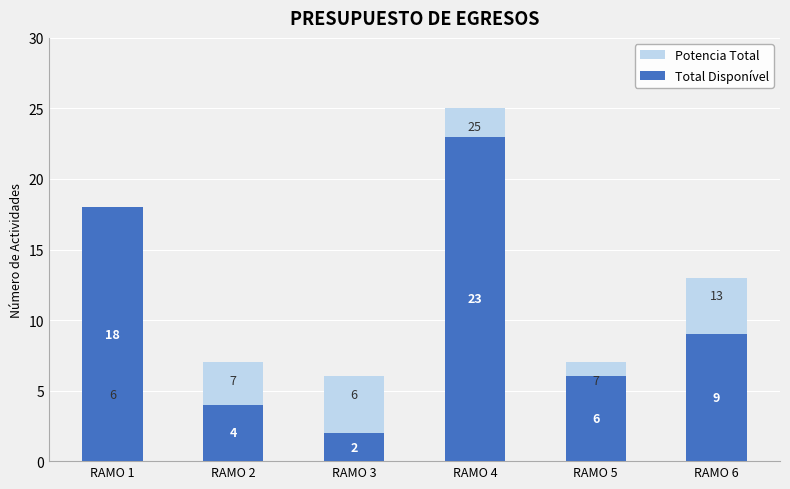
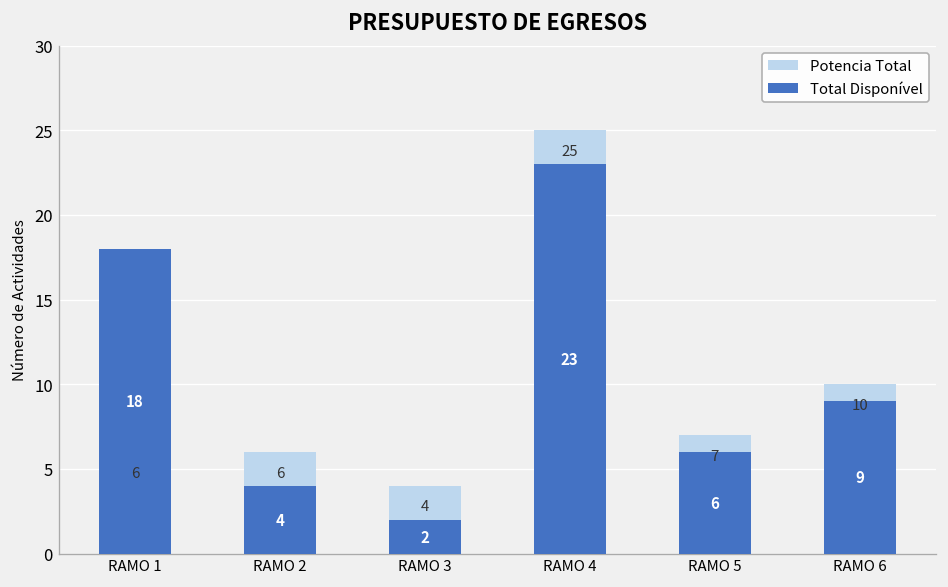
  {
    "Potencia Total": {
-     "RAMO 2": 7,
-     "RAMO 3": 6,
+     "RAMO 2": 6,
+     "RAMO 3": 4,
      "RAMO 4": 25,
      "RAMO 5": 7,
-     "RAMO 6": 13
+     "RAMO 6": 10
    },
    "Total Disponível": {
      "RAMO 1": 18
    }
  }
